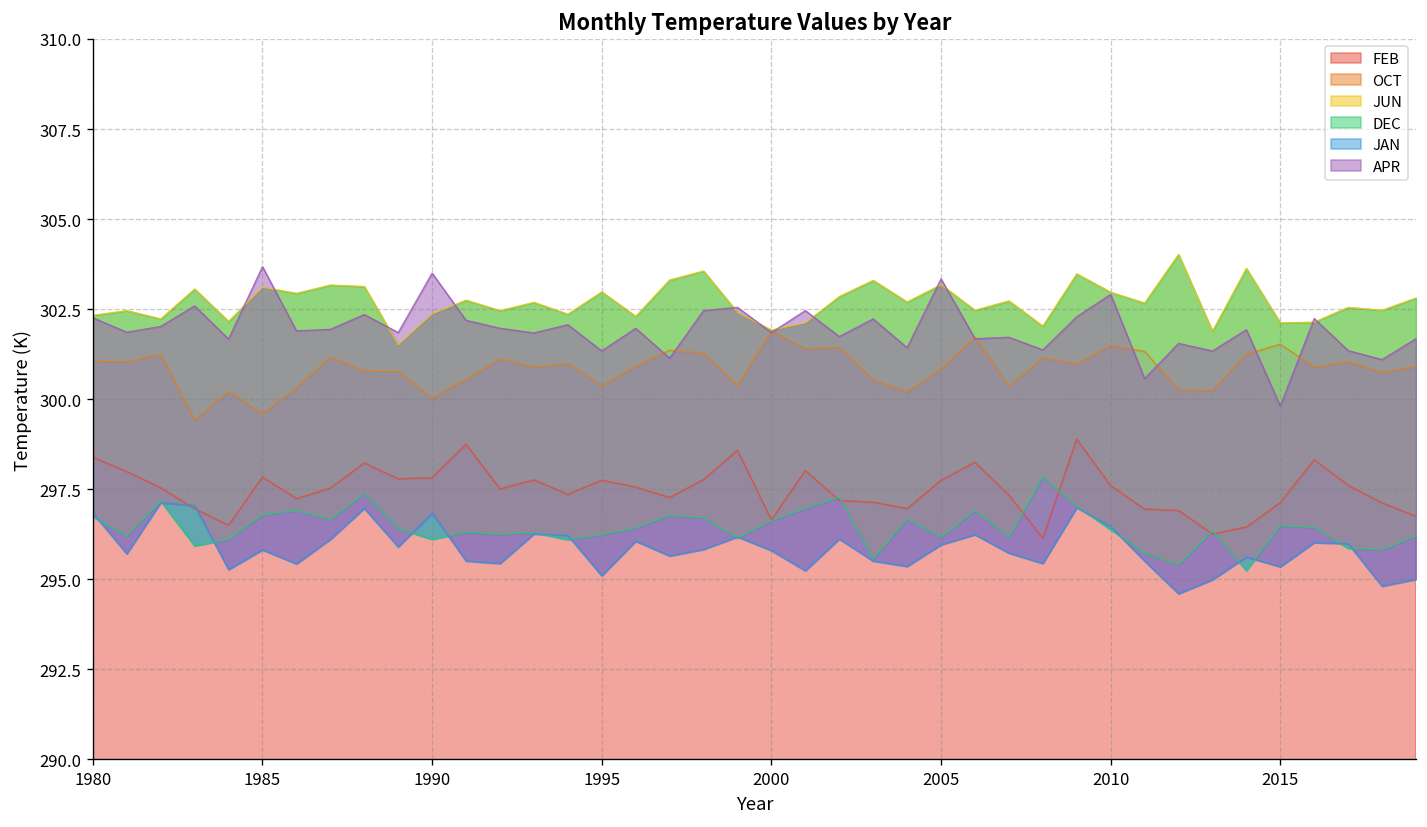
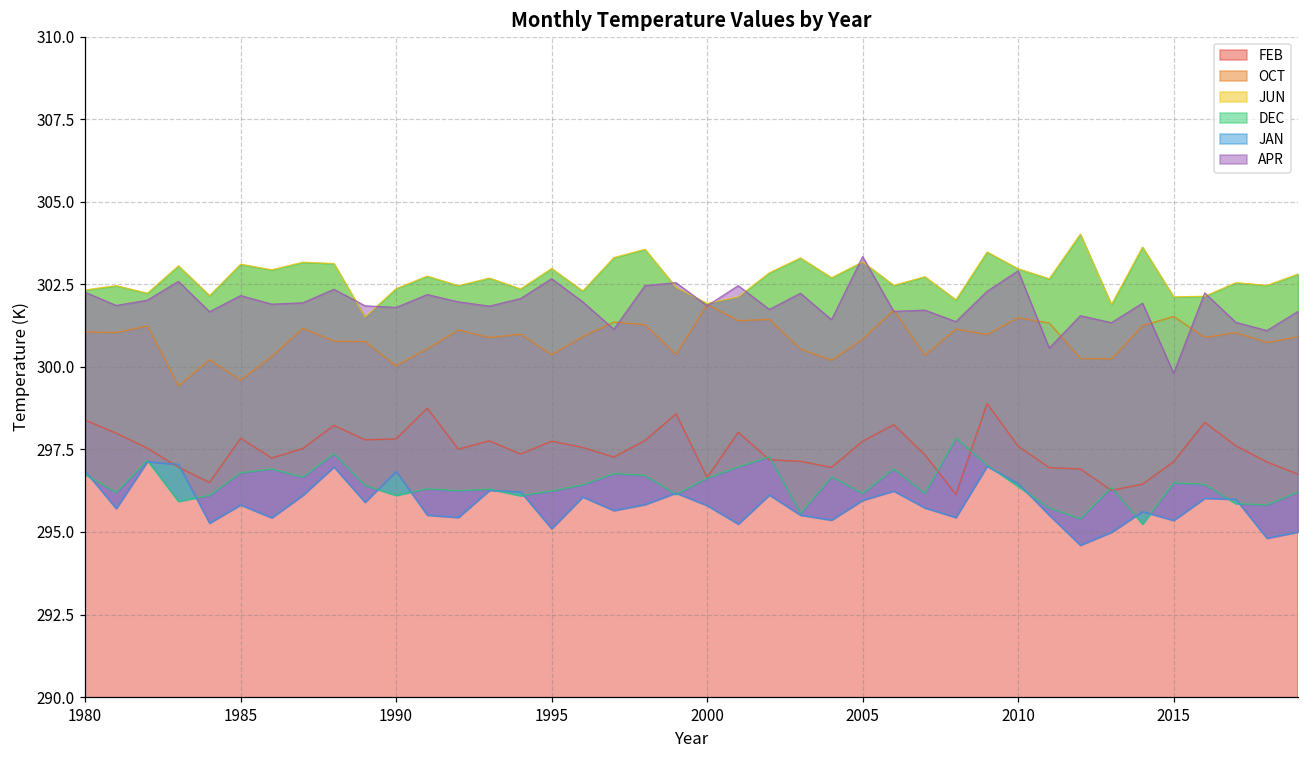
  {
    "APR": {
-     "1985": 303.7,
-     "1990": 303.5,
-     "1995": 301.3,
+     "1985": 302.2,
+     "1990": 301.8,
+     "1995": 302.7,
      "2005": 303.3,
      "2015": 299.8
    }
  }
